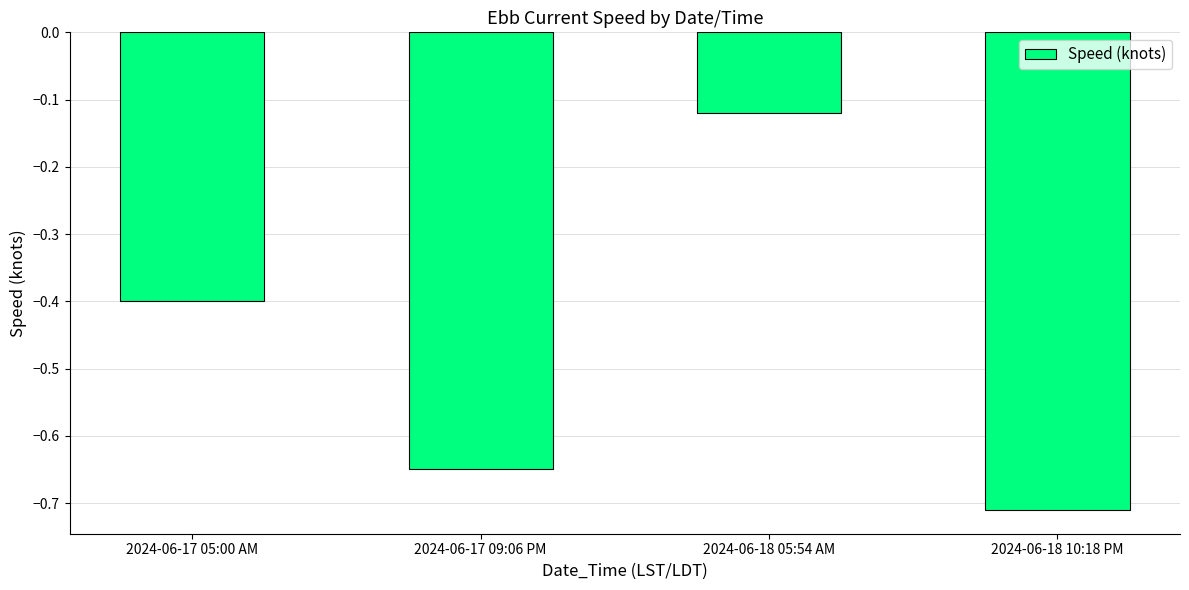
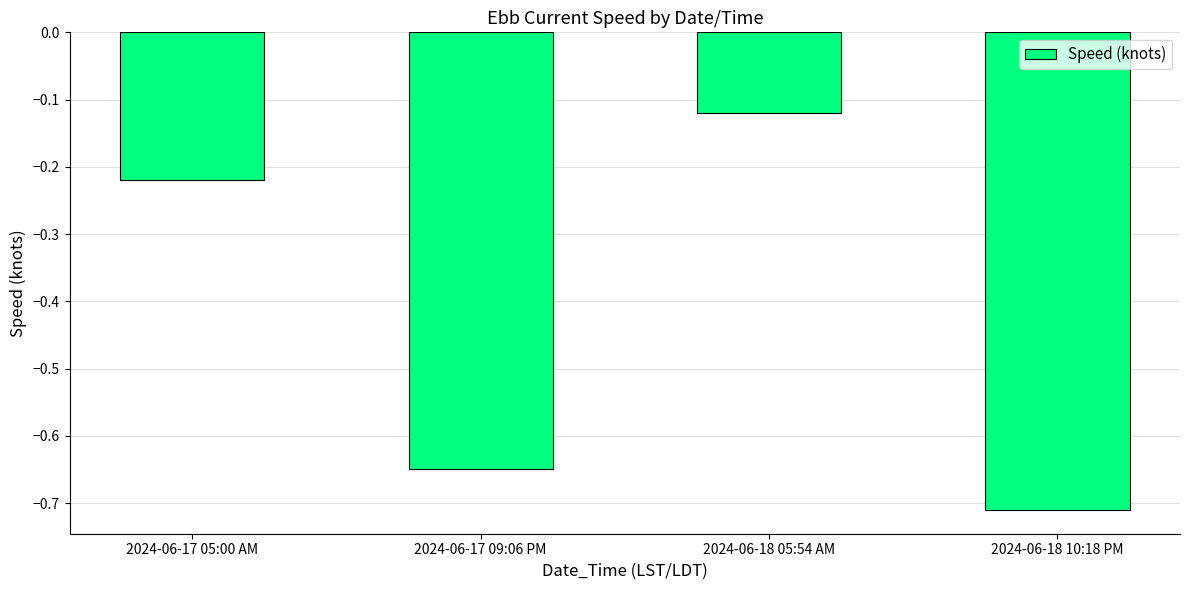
  {
-   "2024-06-17 05:00 AM": -0.40,
+   "2024-06-17 05:00 AM": -0.22,
    "2024-06-17 09:06 PM": -0.65,
    "2024-06-18 05:54 AM": -0.12,
    "2024-06-18 10:18 PM": -0.71
  }
